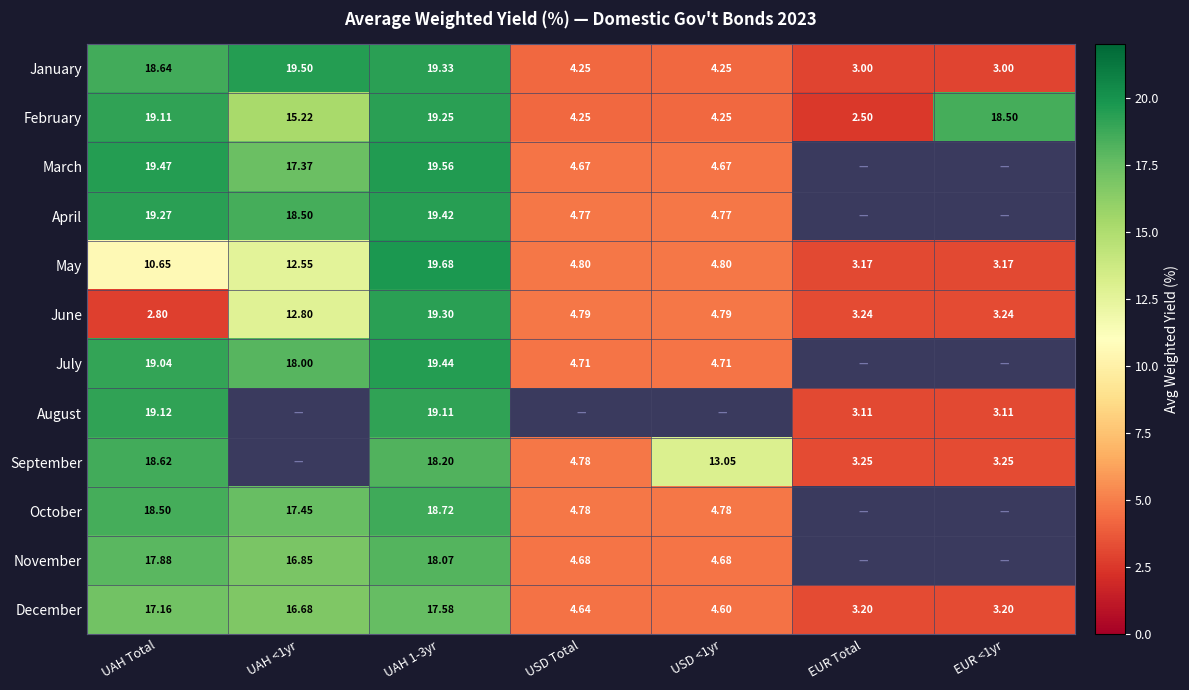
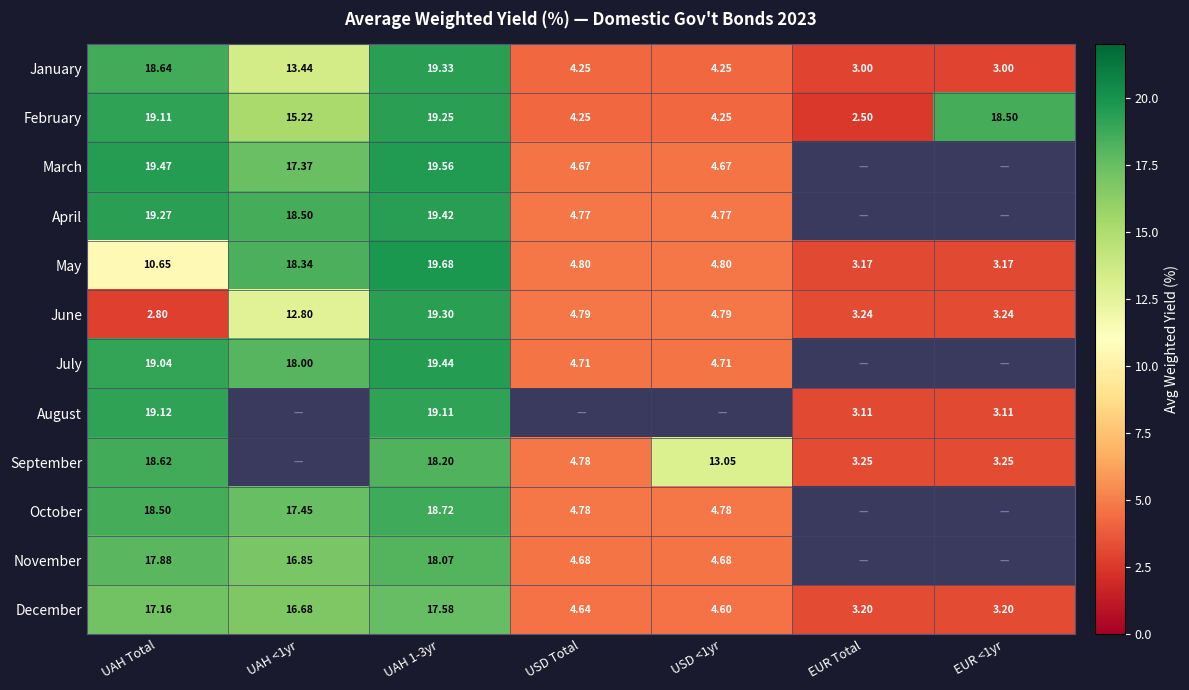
  {
    "January": {
      "UAH Total": 18.64,
-     "UAH <1yr": 19.50,
+     "UAH <1yr": 13.44,
      "UAH 1-3yr": 19.33,
      "USD Total": 4.25,
      "USD <1yr": 4.25,
      "EUR Total": 3.00,
      "EUR <1yr": 3.00
    },
    "February": {
      "UAH Total": 19.11,
      "UAH <1yr": 15.22,
      "UAH 1-3yr": 19.25,
      "USD Total": 4.25,
      "USD <1yr": 4.25,
      "EUR Total": 2.50,
      "EUR <1yr": 18.50
    },
    "March": {
      "UAH Total": 19.47,
      "UAH <1yr": 17.37,
      "UAH 1-3yr": 19.56,
      "USD Total": 4.67,
      "USD <1yr": 4.67
    },
    "April": {
      "UAH Total": 19.27,
      "UAH <1yr": 18.50,
      "UAH 1-3yr": 19.42,
      "USD Total": 4.77,
      "USD <1yr": 4.77
    },
    "May": {
      "UAH Total": 10.65,
-     "UAH <1yr": 12.55,
+     "UAH <1yr": 18.34,
      "UAH 1-3yr": 19.68,
      "USD Total": 4.80,
      "USD <1yr": 4.80,
      "EUR Total": 3.17,
      "EUR <1yr": 3.17
    },
    "June": {
      "UAH Total": 2.80,
      "UAH <1yr": 12.80,
      "UAH 1-3yr": 19.30,
      "USD Total": 4.79,
      "USD <1yr": 4.79,
      "EUR Total": 3.24,
      "EUR <1yr": 3.24
    },
    "July": {
      "UAH Total": 19.04,
      "UAH <1yr": 18.00,
      "UAH 1-3yr": 19.44,
      "USD Total": 4.71,
      "USD <1yr": 4.71
    },
    "August": {
      "UAH Total": 19.12,
      "UAH 1-3yr": 19.11,
      "EUR Total": 3.11,
      "EUR <1yr": 3.11
    },
    "September": {
      "UAH Total": 18.62,
      "UAH 1-3yr": 18.20,
      "USD Total": 4.78,
      "USD <1yr": 13.05,
      "EUR Total": 3.25,
      "EUR <1yr": 3.25
    },
    "October": {
      "UAH Total": 18.50,
      "UAH <1yr": 17.45,
      "UAH 1-3yr": 18.72,
      "USD Total": 4.78,
      "USD <1yr": 4.78
    },
    "November": {
      "UAH Total": 17.88,
      "UAH <1yr": 16.85,
      "UAH 1-3yr": 18.07,
      "USD Total": 4.68,
      "USD <1yr": 4.68
    },
    "December": {
      "UAH Total": 17.16,
      "UAH <1yr": 16.68,
      "UAH 1-3yr": 17.58,
      "USD Total": 4.64,
      "USD <1yr": 4.60,
      "EUR Total": 3.20,
      "EUR <1yr": 3.20
    }
  }
